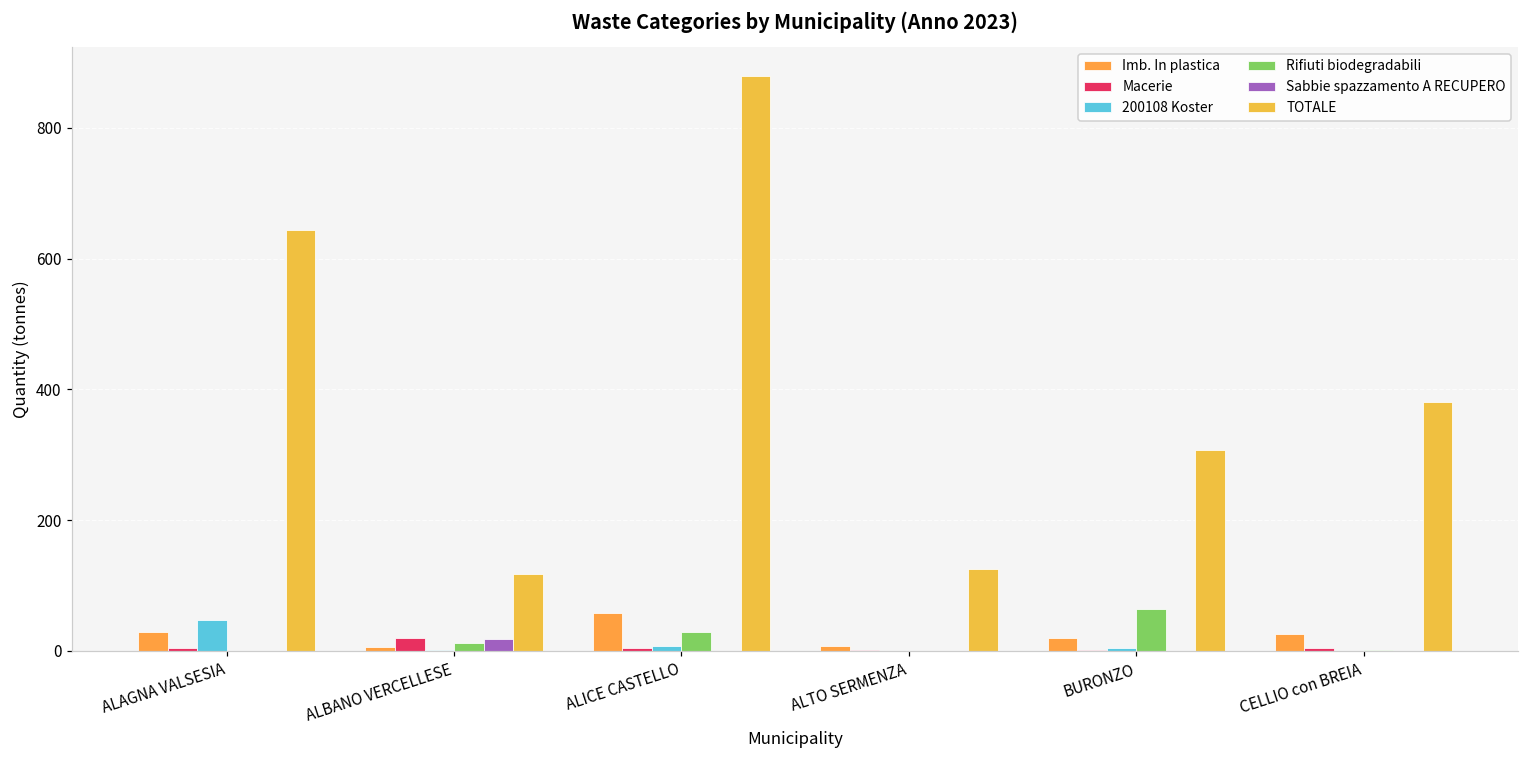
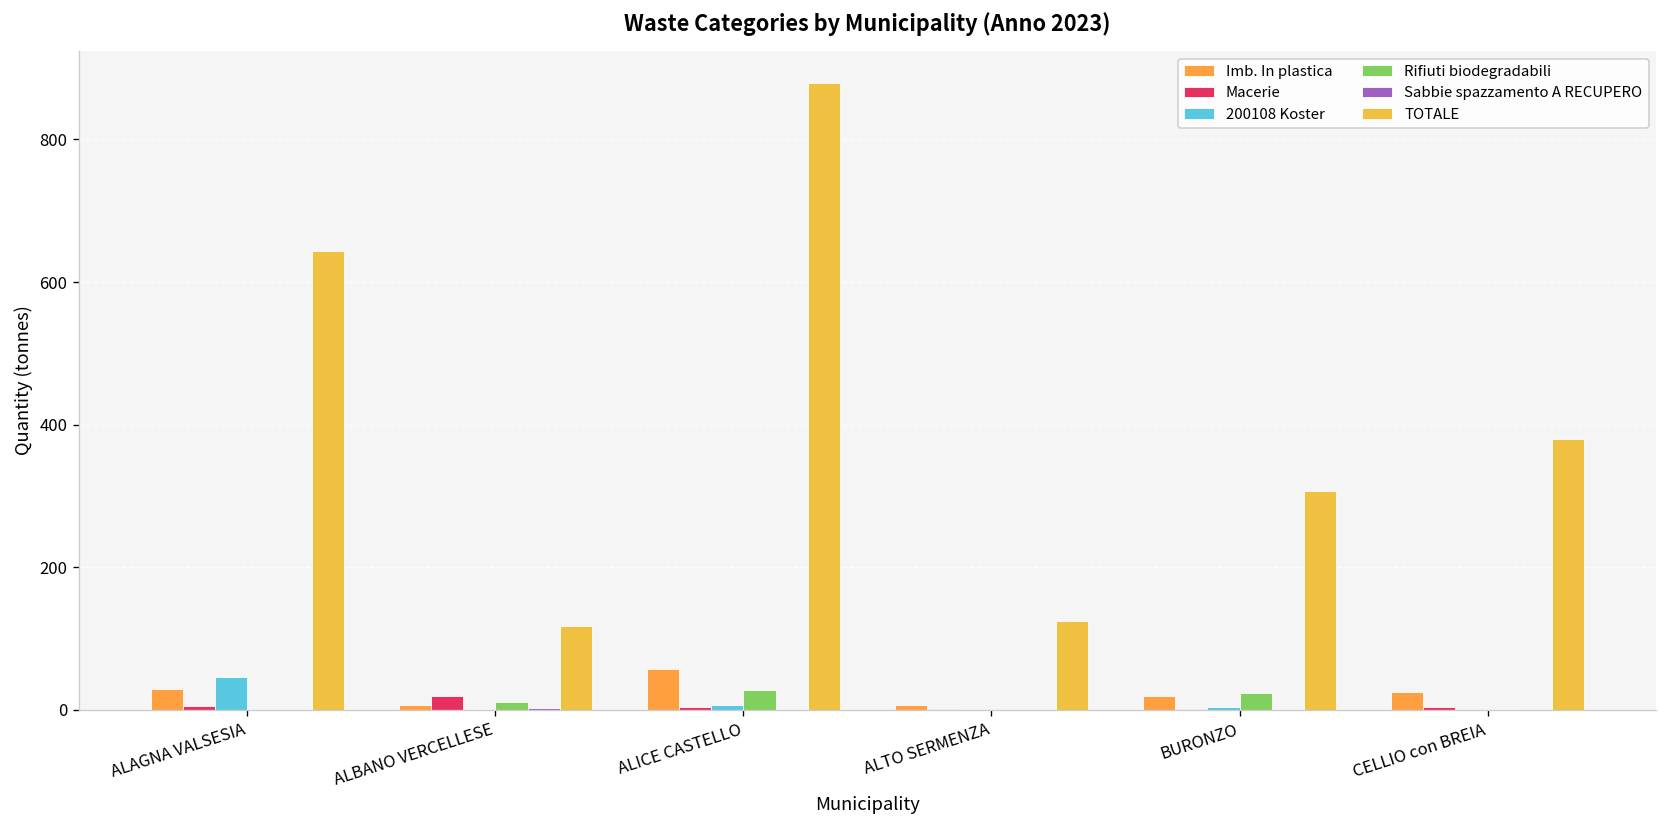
  {
    "Macerie": {
      "ALAGNA VALSESIA": 10,
      "ALBANO VERCELLESE": 20
    },
    "200108 Koster": {
      "ALAGNA VALSESIA": 50,
      "ALICE CASTELLO": 10,
      "ALTO SERMENZA": 0,
      "CELLIO con BREIA": 0
    },
    "Rifiuti biodegradabili": {
      "ALBANO VERCELLESE": 10,
      "ALICE CASTELLO": 30,
-     "BURONZO": 60
+     "BURONZO": 20
    },
    "Sabbie spazzamento A RECUPERO": {
      "ALAGNA VALSESIA": 0,
-     "ALBANO VERCELLESE": 20,
+     "ALBANO VERCELLESE": 0,
      "ALICE CASTELLO": 0,
      "ALTO SERMENZA": 0,
      "BURONZO": 0,
      "CELLIO con BREIA": 0
    }
  }
